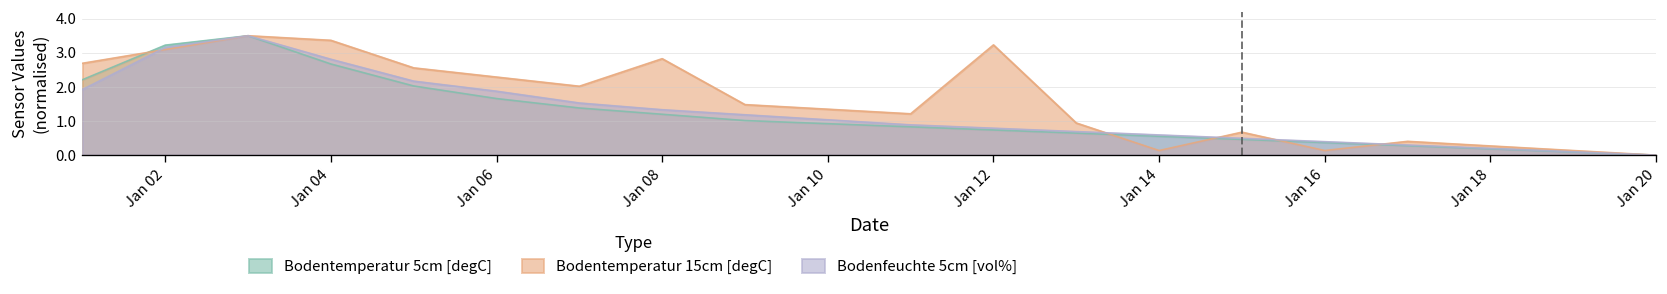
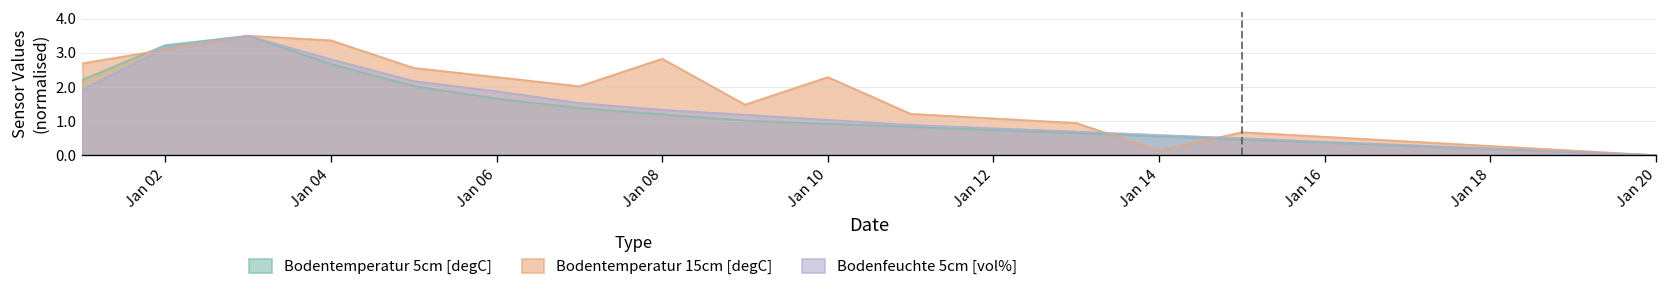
  {
    "Bodentemperatur 15cm [degC]": {
      "Jan 04": 3.4,
      "Jan 06": 2.3,
      "Jan 08": 2.8,
-     "Jan 10": 1.3,
-     "Jan 12": 3.2,
+     "Jan 10": 2.3,
+     "Jan 12": 1.1,
      "Jan 14": 0.1,
-     "Jan 16": 0.1
+     "Jan 16": 0.5
    }
  }
